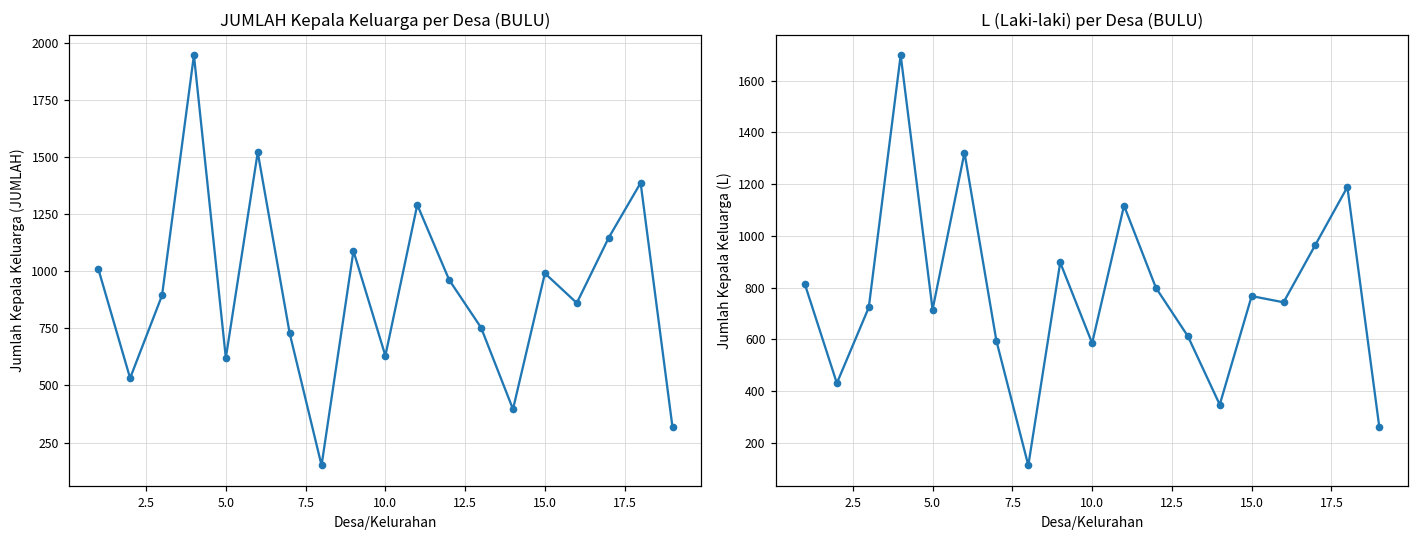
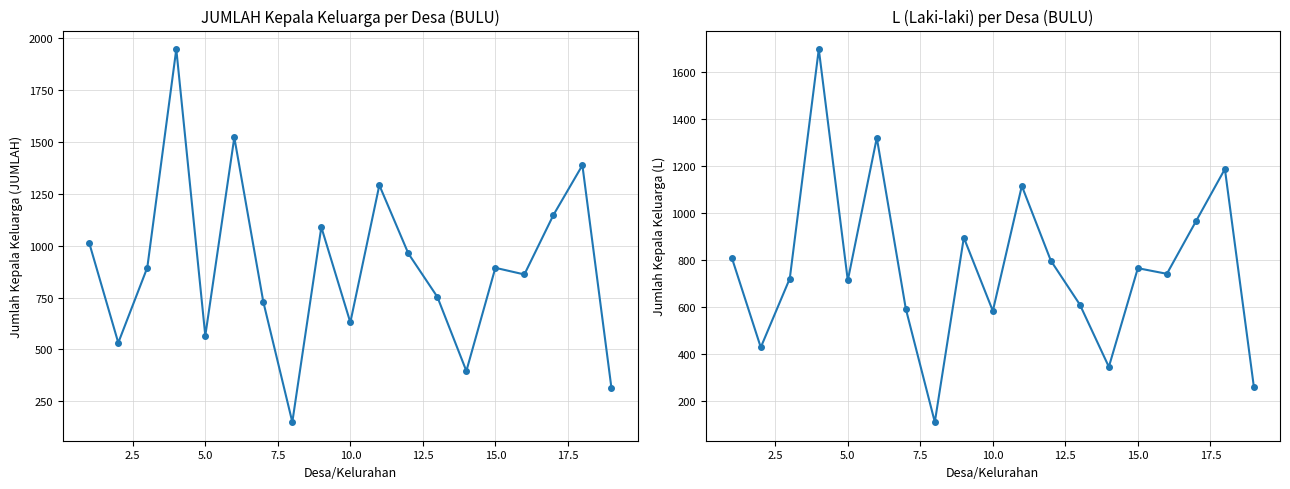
  {
    "JUMLAH Kepala Keluarga per Desa (BULU)": {
-     "5.0": 620,
+     "5.0": 570,
      "10.0": 630,
-     "15.0": 990
+     "15.0": 890
    },
    "L (Laki-laki) per Desa (BULU)": {
      "5.0": 720,
      "10.0": 590,
      "15.0": 770
    }
  }
